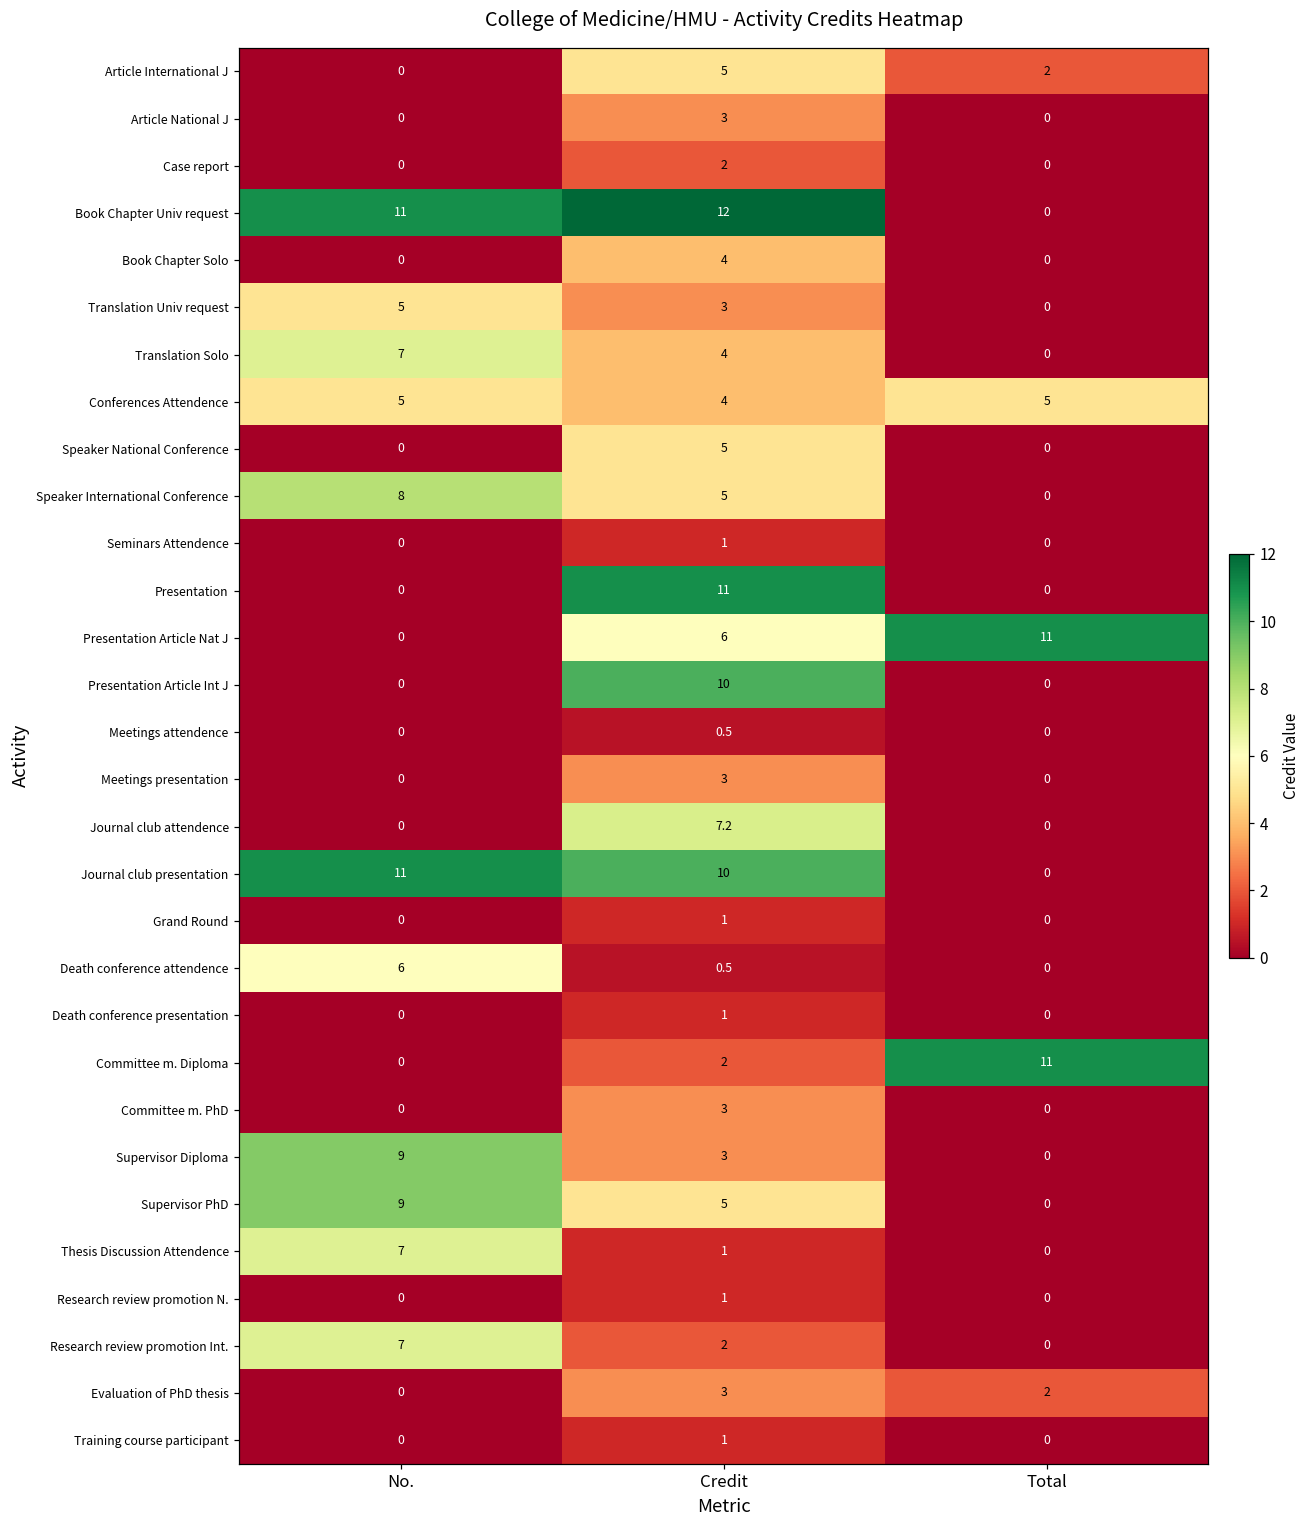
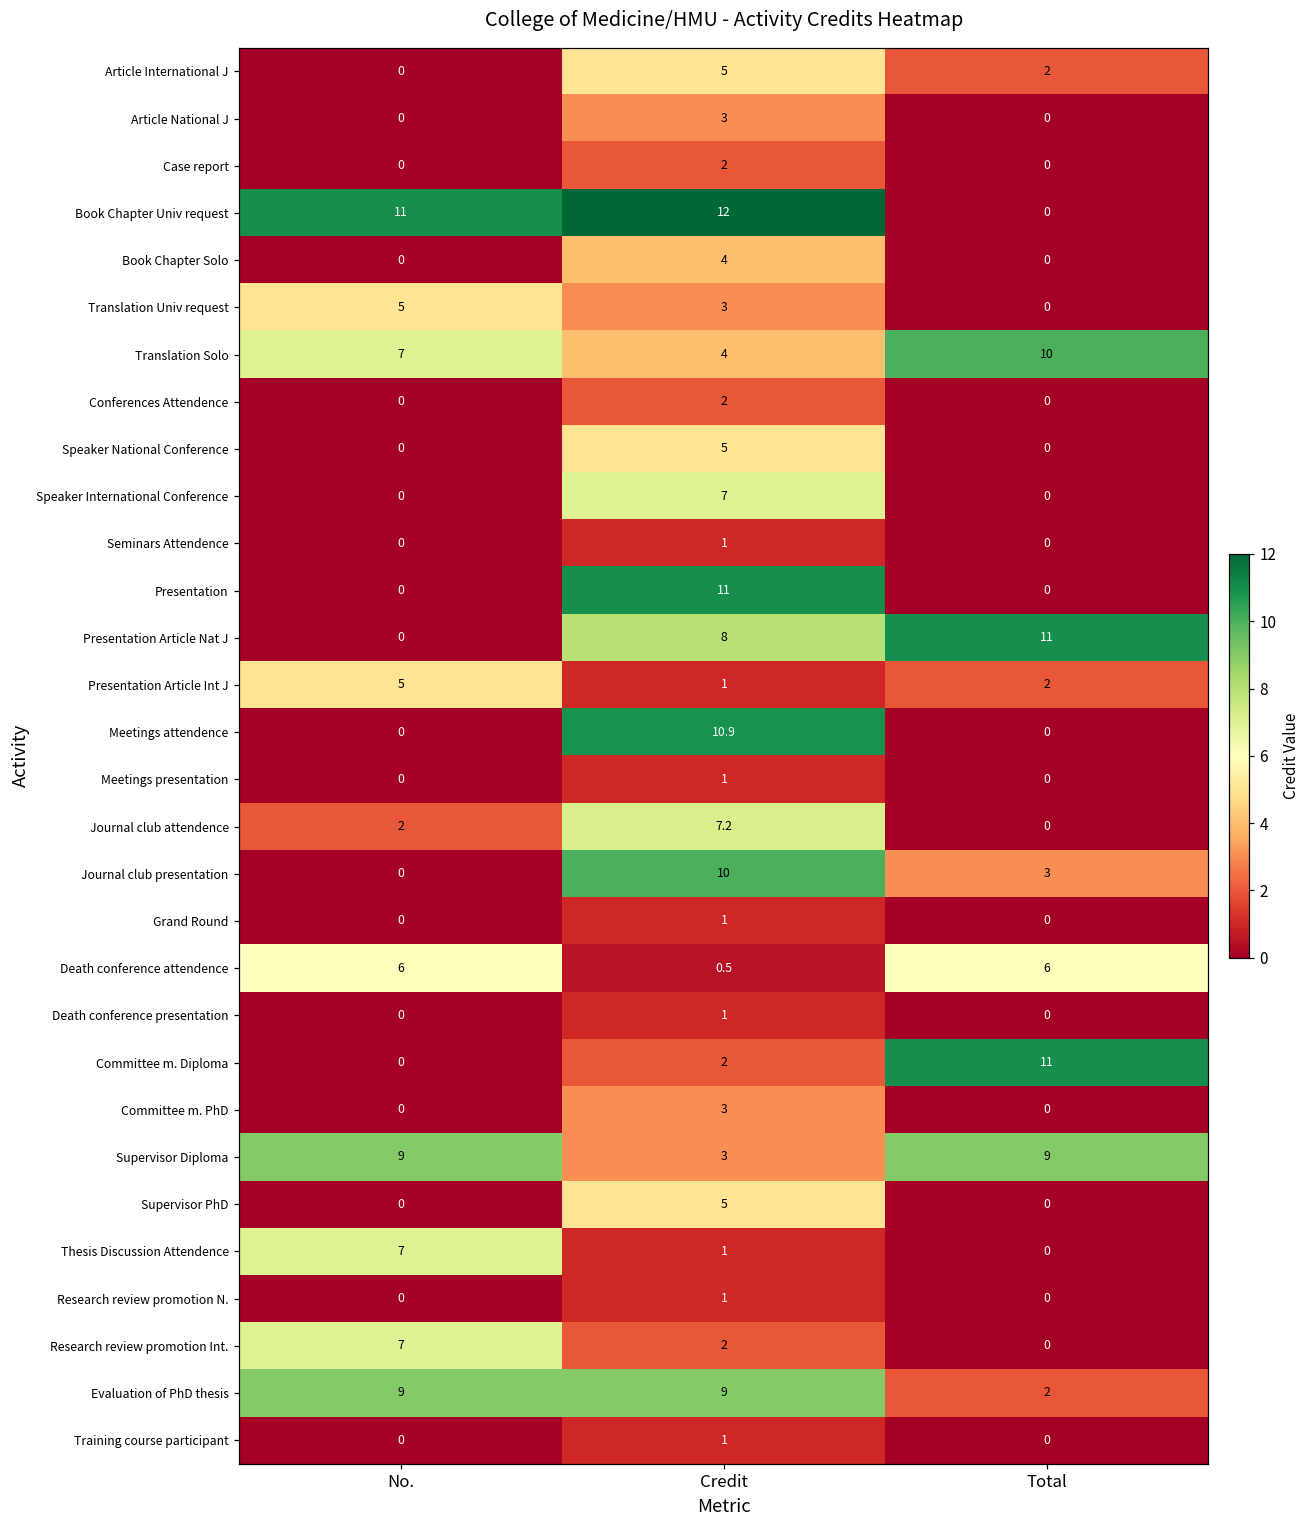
  {
    "Article International J": {
      "No.": 0,
      "Credit": 5,
      "Total": 2
    },
    "Article National J": {
      "No.": 0,
      "Credit": 3,
      "Total": 0
    },
    "Case report": {
      "No.": 0,
      "Credit": 2,
      "Total": 0
    },
    "Book Chapter Univ request": {
      "No.": 11,
      "Credit": 12,
      "Total": 0
    },
    "Book Chapter Solo": {
      "No.": 0,
      "Credit": 4,
      "Total": 0
    },
    "Translation Univ request": {
      "No.": 5,
      "Credit": 3,
      "Total": 0
    },
    "Translation Solo": {
      "No.": 7,
      "Credit": 4,
-     "Total": 0
+     "Total": 10
    },
    "Conferences Attendence": {
-     "No.": 5,
-     "Credit": 4,
-     "Total": 5
+     "No.": 0,
+     "Credit": 2,
+     "Total": 0
    },
    "Speaker National Conference": {
      "No.": 0,
      "Credit": 5,
      "Total": 0
    },
    "Speaker International Conference": {
-     "No.": 8,
-     "Credit": 5,
+     "No.": 0,
+     "Credit": 7,
      "Total": 0
    },
    "Seminars Attendence": {
      "No.": 0,
      "Credit": 1,
      "Total": 0
    },
    "Presentation": {
      "No.": 0,
      "Credit": 11,
      "Total": 0
    },
    "Presentation Article Nat J": {
      "No.": 0,
-     "Credit": 6,
+     "Credit": 8,
      "Total": 11
    },
    "Presentation Article Int J": {
-     "No.": 0,
-     "Credit": 10,
-     "Total": 0
+     "No.": 5,
+     "Credit": 1,
+     "Total": 2
    },
    "Meetings attendence": {
      "No.": 0,
-     "Credit": 0.5,
+     "Credit": 10.9,
      "Total": 0
    },
    "Meetings presentation": {
      "No.": 0,
-     "Credit": 3,
+     "Credit": 1,
      "Total": 0
    },
    "Journal club attendence": {
-     "No.": 0,
+     "No.": 2,
      "Credit": 7.2,
      "Total": 0
    },
    "Journal club presentation": {
-     "No.": 11,
+     "No.": 0,
      "Credit": 10,
-     "Total": 0
+     "Total": 3
    },
    "Grand Round": {
      "No.": 0,
      "Credit": 1,
      "Total": 0
    },
    "Death conference attendence": {
      "No.": 6,
      "Credit": 0.5,
-     "Total": 0
+     "Total": 6
    },
    "Death conference presentation": {
      "No.": 0,
      "Credit": 1,
      "Total": 0
    },
    "Committee m. Diploma": {
      "No.": 0,
      "Credit": 2,
      "Total": 11
    },
    "Committee m. PhD": {
      "No.": 0,
      "Credit": 3,
      "Total": 0
    },
    "Supervisor Diploma": {
      "No.": 9,
      "Credit": 3,
-     "Total": 0
+     "Total": 9
    },
    "Supervisor PhD": {
-     "No.": 9,
+     "No.": 0,
      "Credit": 5,
      "Total": 0
    },
    "Thesis Discussion Attendence": {
      "No.": 7,
      "Credit": 1,
      "Total": 0
    },
    "Research review promotion N.": {
      "No.": 0,
      "Credit": 1,
      "Total": 0
    },
    "Research review promotion Int.": {
      "No.": 7,
      "Credit": 2,
      "Total": 0
    },
    "Evaluation of PhD thesis": {
-     "No.": 0,
-     "Credit": 3,
+     "No.": 9,
+     "Credit": 9,
      "Total": 2
    },
    "Training course participant": {
      "No.": 0,
      "Credit": 1,
      "Total": 0
    }
  }
